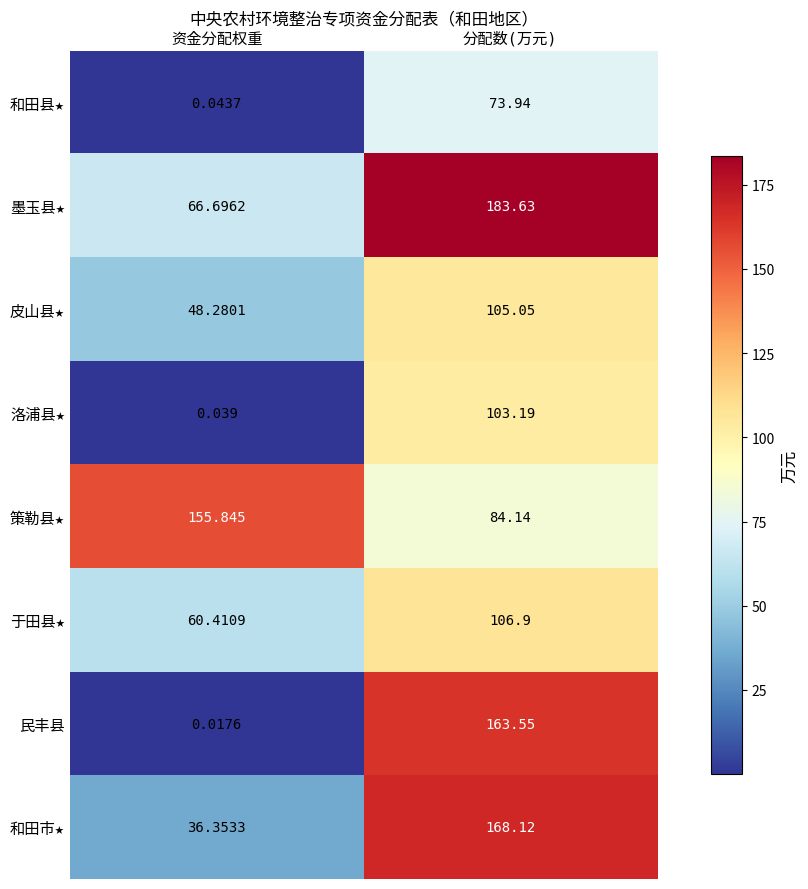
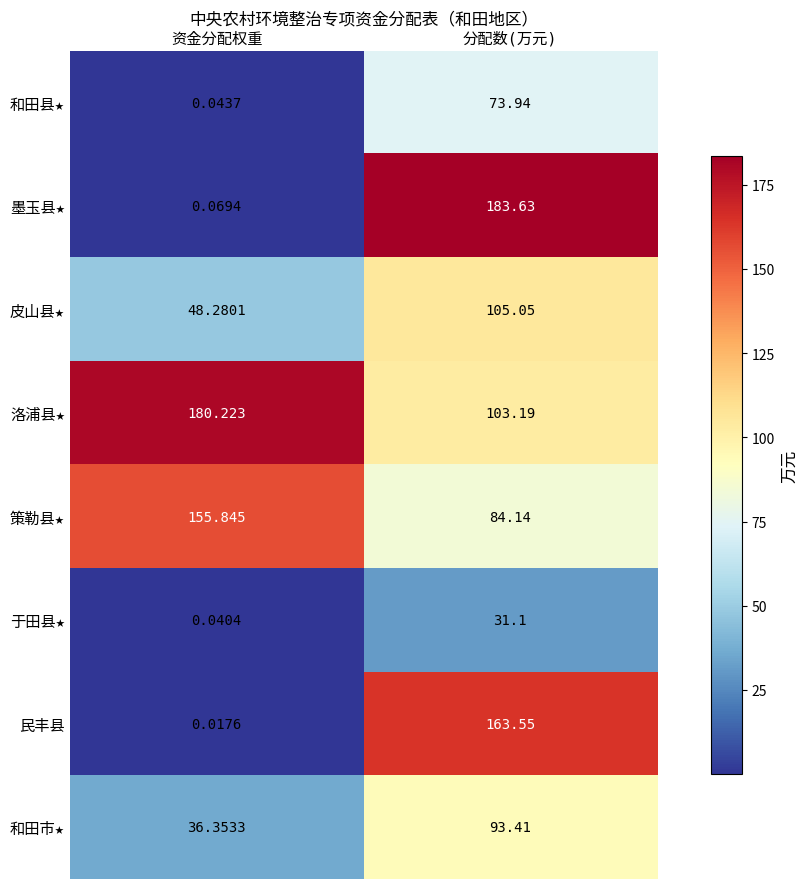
  {
    "和田县★": {
      "资金分配权重": 0.0437,
      "分配数(万元)": 73.94
    },
    "墨玉县★": {
-     "资金分配权重": 66.6962,
+     "资金分配权重": 0.0694,
      "分配数(万元)": 183.63
    },
    "皮山县★": {
      "资金分配权重": 48.2801,
      "分配数(万元)": 105.05
    },
    "洛浦县★": {
-     "资金分配权重": 0.039,
+     "资金分配权重": 180.223,
      "分配数(万元)": 103.19
    },
    "策勒县★": {
      "资金分配权重": 155.845,
      "分配数(万元)": 84.14
    },
    "于田县★": {
-     "资金分配权重": 60.4109,
-     "分配数(万元)": 106.9
+     "资金分配权重": 0.0404,
+     "分配数(万元)": 31.1
    },
    "民丰县": {
      "资金分配权重": 0.0176,
      "分配数(万元)": 163.55
    },
    "和田市★": {
      "资金分配权重": 36.3533,
-     "分配数(万元)": 168.12
+     "分配数(万元)": 93.41
    }
  }
